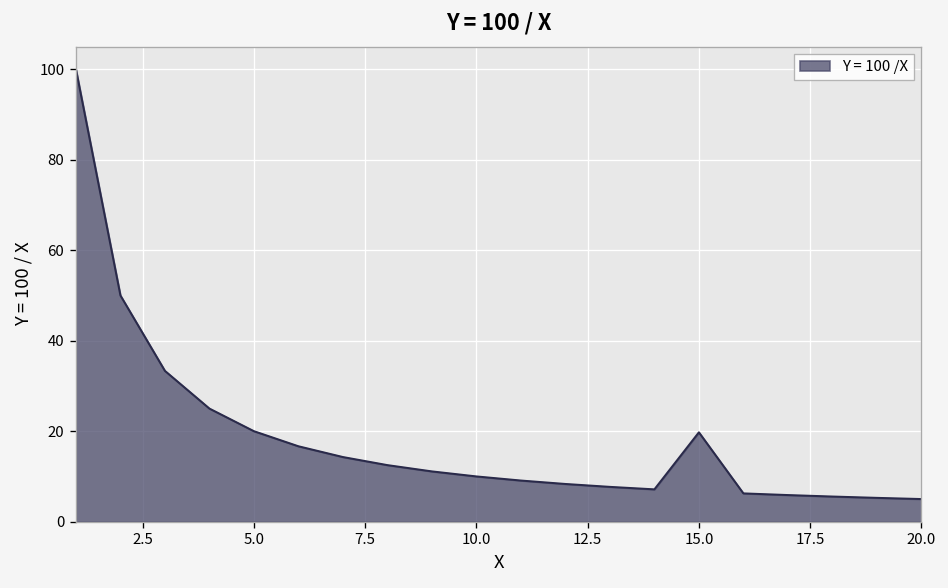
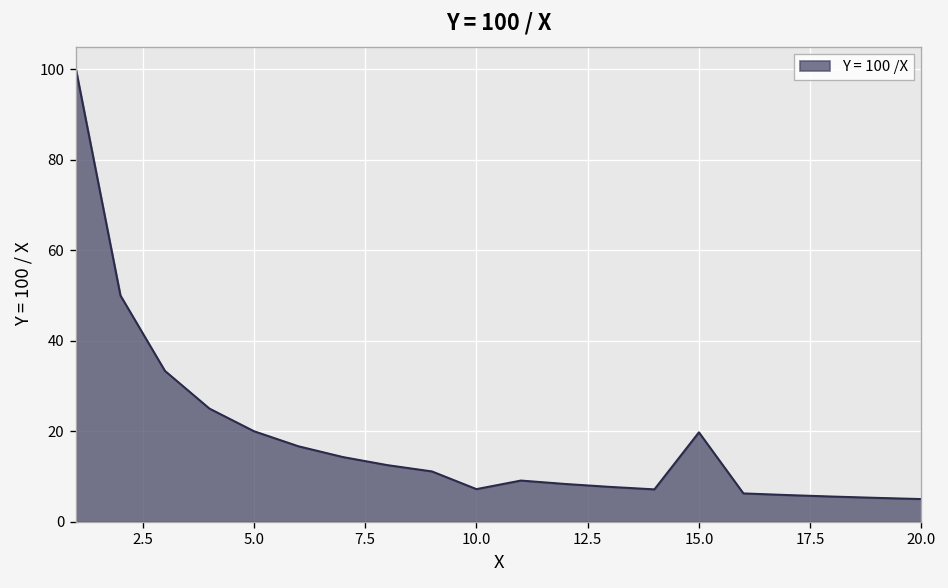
  {
    "5.0": 20,
-   "10.0": 10,
+   "10.0": 7,
    "15.0": 20,
    "20.0": 5
  }
